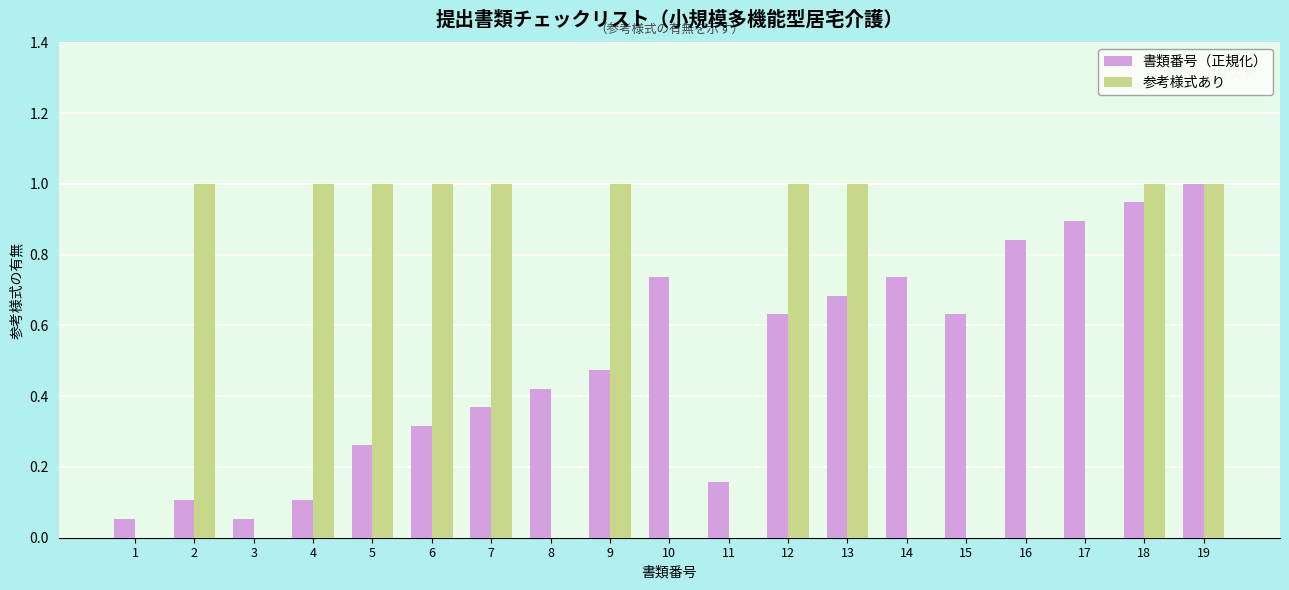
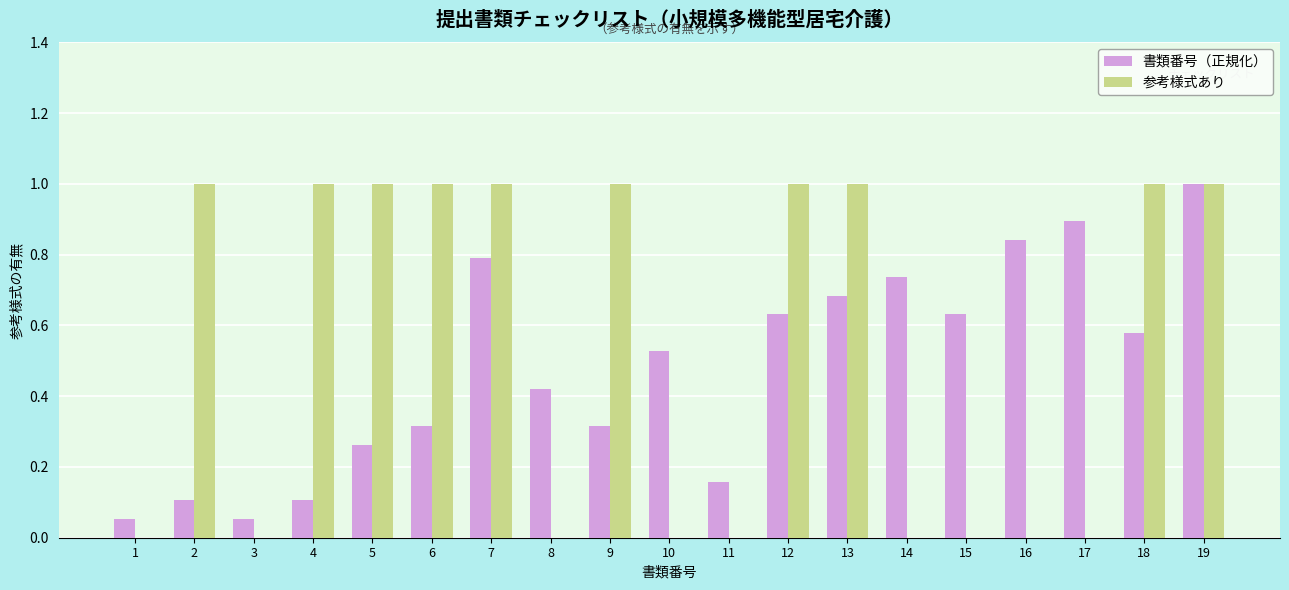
  {
    "書類番号（正規化）": {
      "1": 0.05,
      "2": 0.11,
      "3": 0.05,
      "4": 0.11,
      "5": 0.26,
      "6": 0.32,
-     "7": 0.37,
+     "7": 0.79,
      "8": 0.42,
-     "9": 0.47,
-     "10": 0.74,
+     "9": 0.32,
+     "10": 0.53,
      "11": 0.16,
      "12": 0.63,
      "13": 0.68,
      "14": 0.74,
      "15": 0.63,
      "16": 0.84,
      "17": 0.89,
-     "18": 0.95,
+     "18": 0.58,
      "19": 1.00
    },
    "参考様式あり": {
      "1": 0.00,
      "2": 1.00,
      "3": 0.00,
      "4": 1.00,
      "5": 1.00,
      "6": 1.00,
      "7": 1.00,
      "8": 0.00,
      "9": 1.00,
      "10": 0.00,
      "11": 0.00,
      "12": 1.00,
      "13": 1.00,
      "14": 0.00,
      "15": 0.00,
      "16": 0.00,
      "17": 0.00,
      "18": 1.00,
      "19": 1.00
    }
  }
